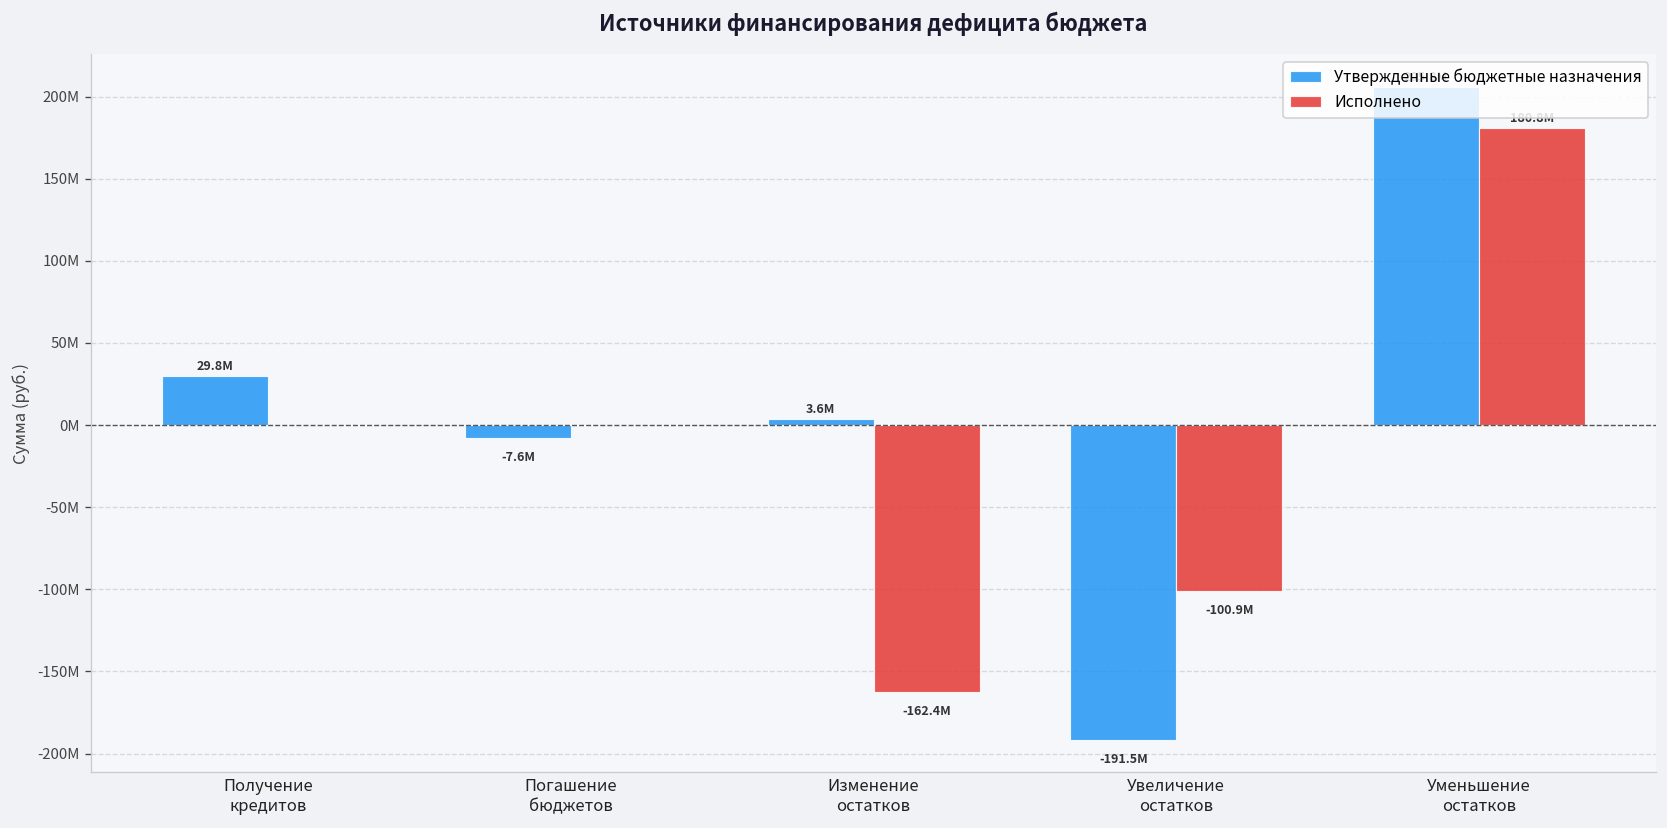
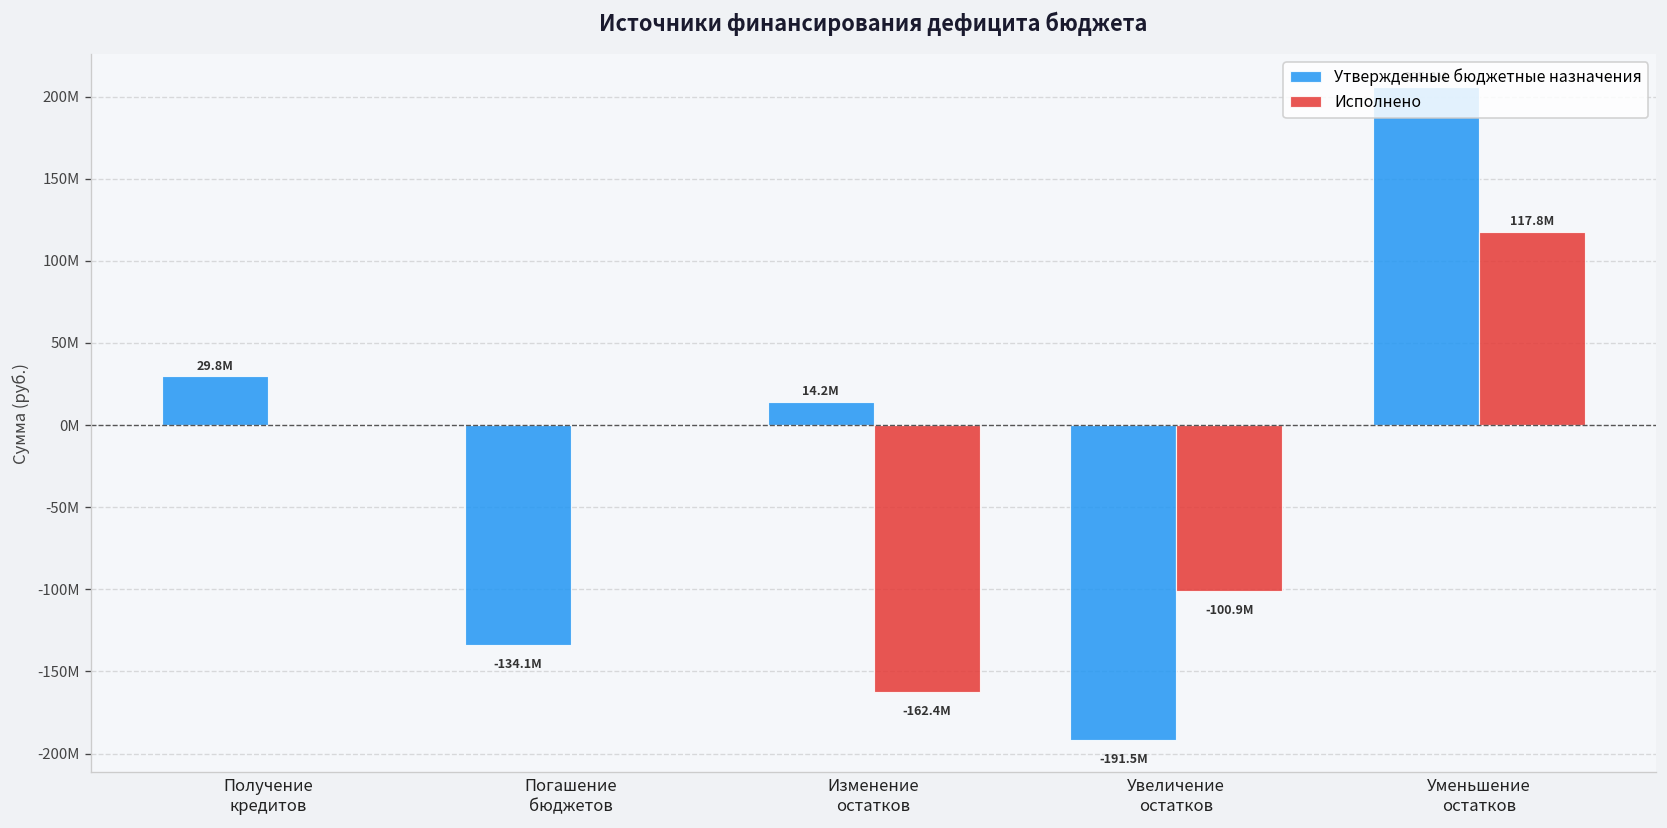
  {
    "Утвержденные бюджетные назначения": {
      "Получение кредитов": "29.8M",
-     "Погашение бюджетов": "-7.6M",
-     "Изменение остатков": "3.6M",
+     "Погашение бюджетов": "-134.1M",
+     "Изменение остатков": "14.2M",
      "Увеличение остатков": "-191.5M"
    },
    "Исполнено": {
      "Получение кредитов": "0",
      "Погашение бюджетов": "0",
-     "Уменьшение остатков": "181000000"
+     "Уменьшение остатков": "118000000"
    }
  }
